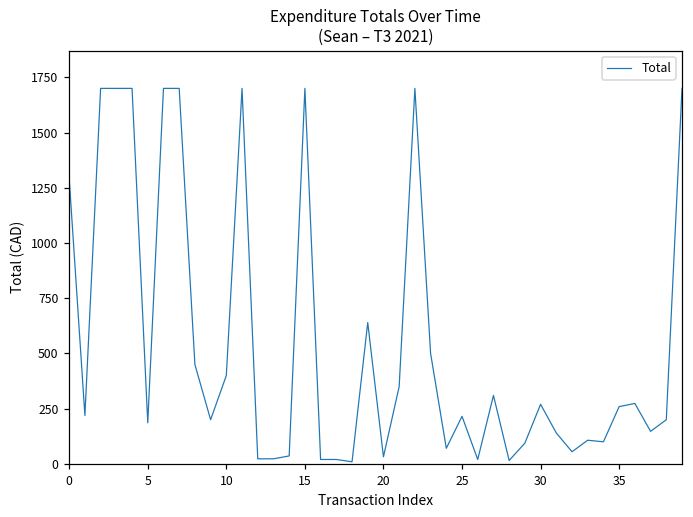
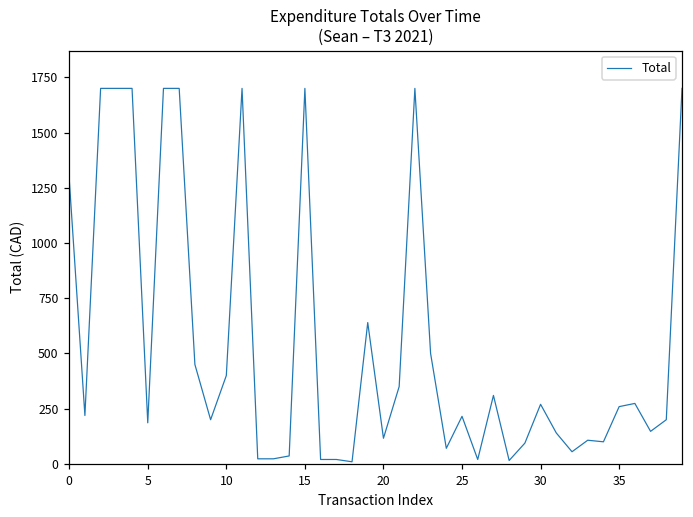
  {
    "0": 1290,
    "5": 190,
    "10": 400,
    "15": 1700,
-   "20": 30,
+   "20": 120,
    "25": 220,
    "30": 270,
    "35": 260
  }
